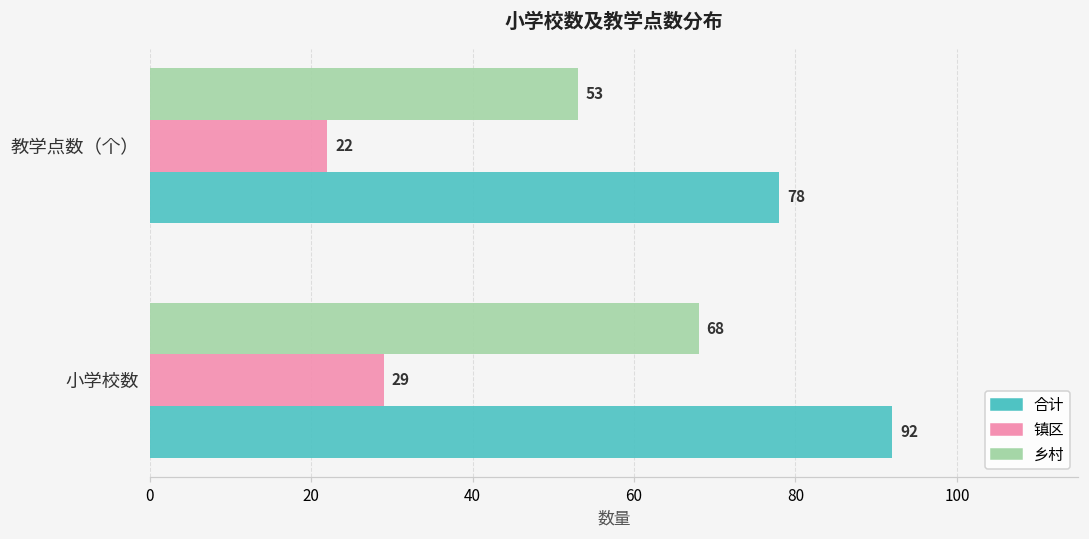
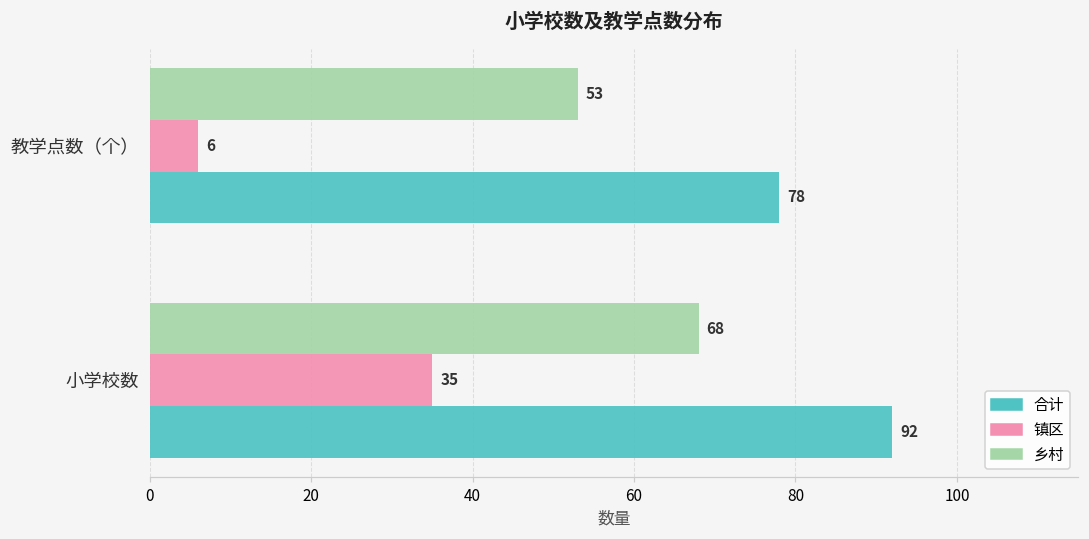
  {
    "合计": {
      "教学点数（个）": 78,
      "小学校数": 92
    },
    "镇区": {
-     "教学点数（个）": 22,
-     "小学校数": 29
+     "教学点数（个）": 6,
+     "小学校数": 35
    },
    "乡村": {
      "教学点数（个）": 53,
      "小学校数": 68
    }
  }
